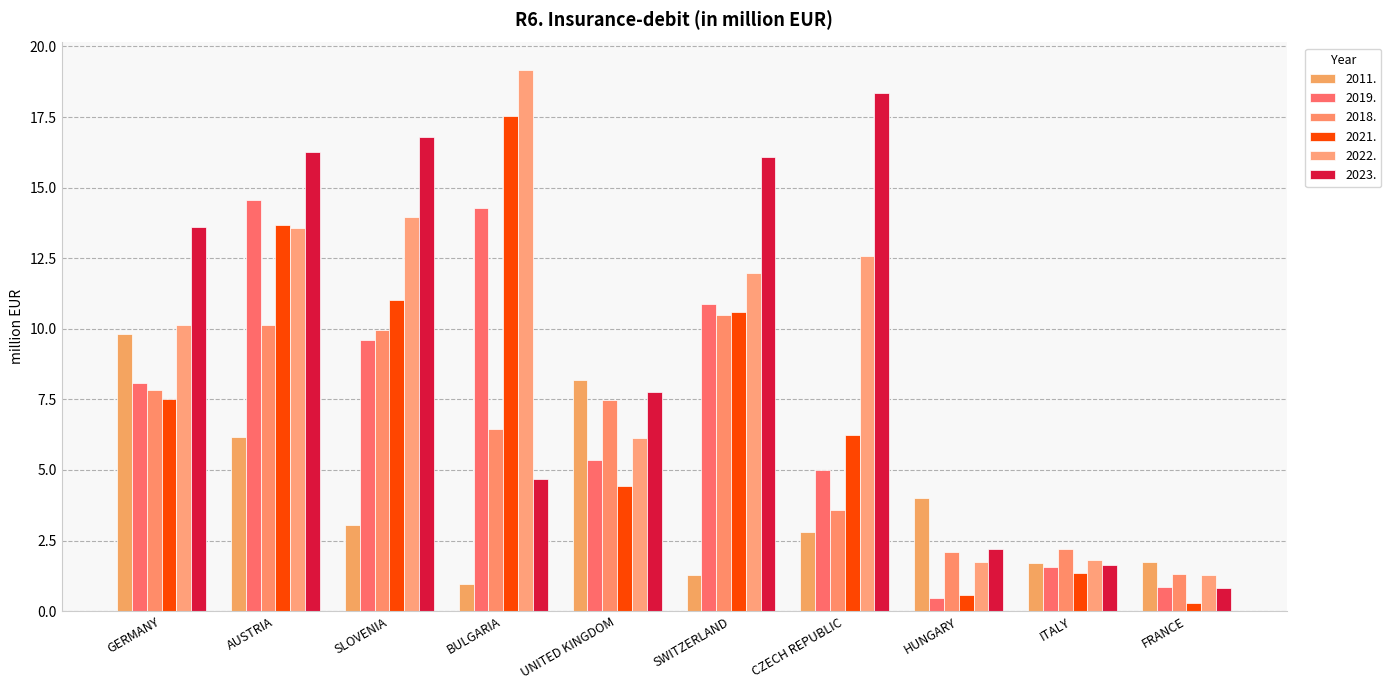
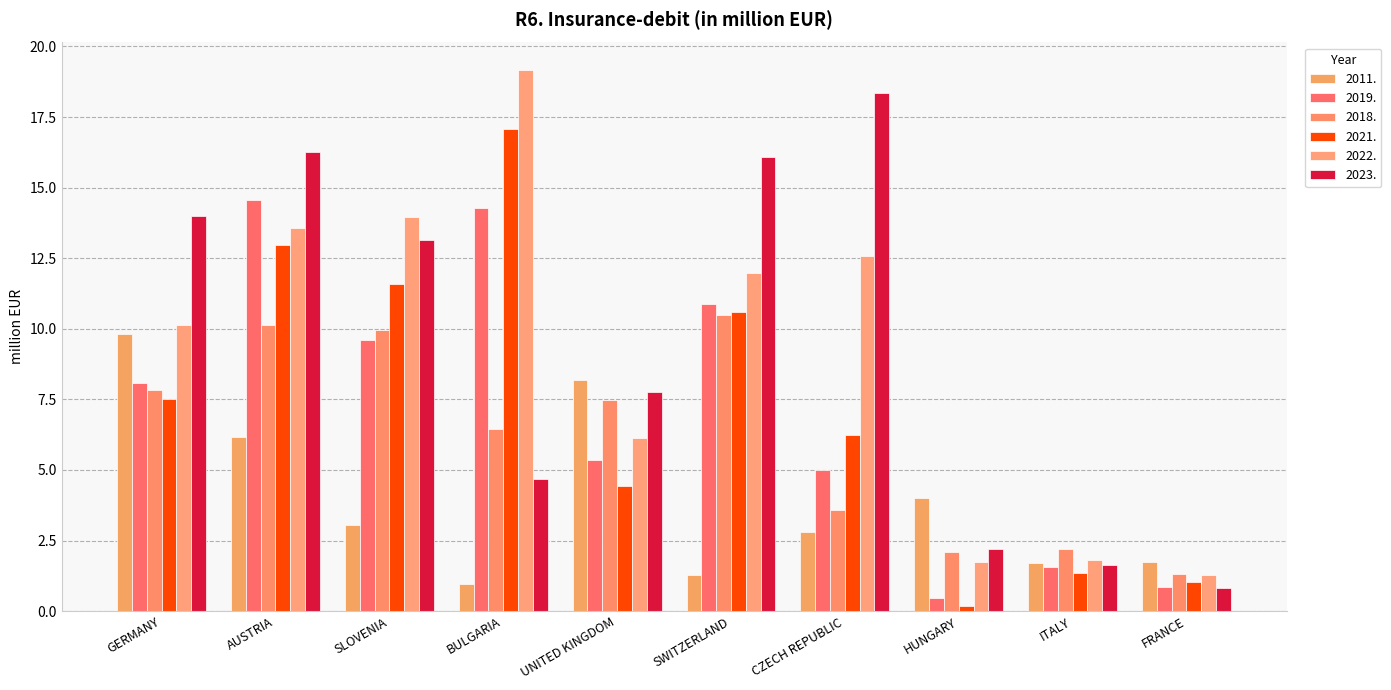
  {
    "2021.": {
      "GERMANY": 7.5,
-     "AUSTRIA": 13.7,
-     "SLOVENIA": 11.0,
-     "BULGARIA": 17.5,
+     "AUSTRIA": 13.0,
+     "SLOVENIA": 11.6,
+     "BULGARIA": 17.1,
      "UNITED KINGDOM": 4.4,
      "SWITZERLAND": 10.6,
      "CZECH REPUBLIC": 6.3,
-     "HUNGARY": 0.6,
+     "HUNGARY": 0.2,
      "ITALY": 1.4,
-     "FRANCE": 0.3
+     "FRANCE": 1.0
    },
    "2023.": {
-     "GERMANY": 13.6,
+     "GERMANY": 14.0,
      "AUSTRIA": 16.3,
-     "SLOVENIA": 16.8,
+     "SLOVENIA": 13.1,
      "BULGARIA": 4.7,
      "UNITED KINGDOM": 7.8,
      "SWITZERLAND": 16.1,
      "CZECH REPUBLIC": 18.4,
      "HUNGARY": 2.2,
      "ITALY": 1.6,
      "FRANCE": 0.8
    }
  }
